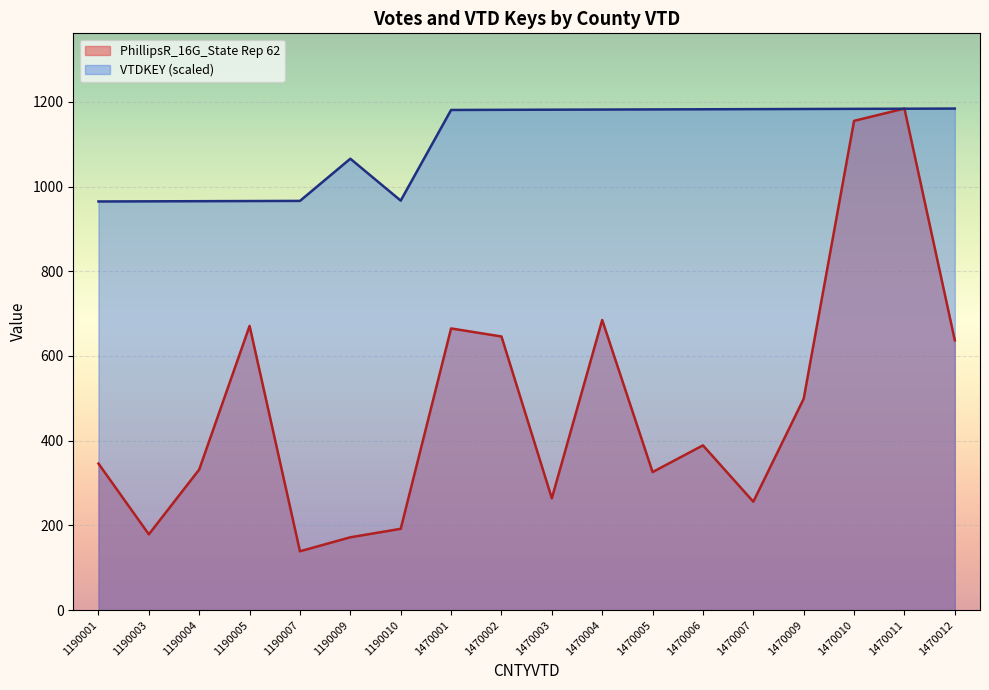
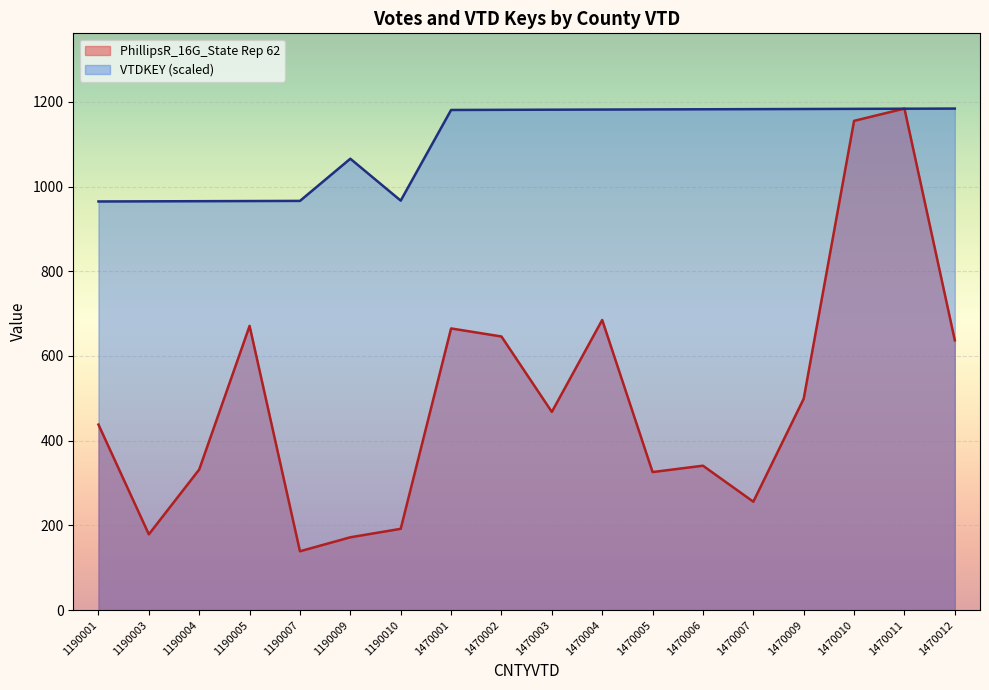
  {
    "PhillipsR_16G_State Rep 62": {
-     "1190001": 350,
+     "1190001": 440,
      "1190003": 180,
      "1190004": 330,
      "1190005": 670,
      "1190007": 140,
      "1190009": 170,
      "1190010": 190,
      "1470001": 670,
      "1470002": 650,
-     "1470003": 260,
+     "1470003": 470,
      "1470004": 690,
      "1470005": 330,
-     "1470006": 390,
+     "1470006": 340,
      "1470007": 260,
      "1470009": 500,
      "1470010": 1160,
      "1470012": 640
    },
    "VTDKEY (scaled)": {
      "1190001": 960,
      "1190003": 970,
      "1190004": 970,
      "1190005": 970,
      "1190007": 970,
      "1190009": 1070,
      "1190010": 970,
      "1470001": 1180,
      "1470002": 1180,
      "1470003": 1180,
      "1470004": 1180,
      "1470005": 1180,
      "1470006": 1180,
      "1470007": 1180,
      "1470009": 1180,
      "1470010": 1180,
      "1470012": 1180
    }
  }
